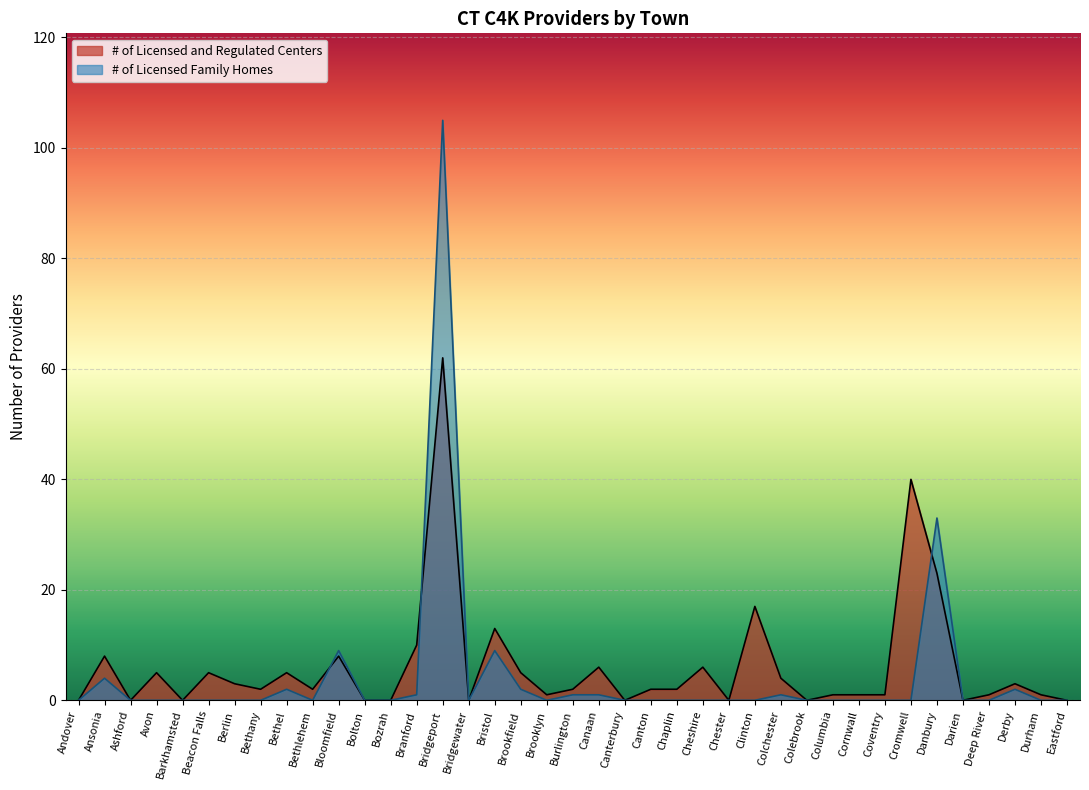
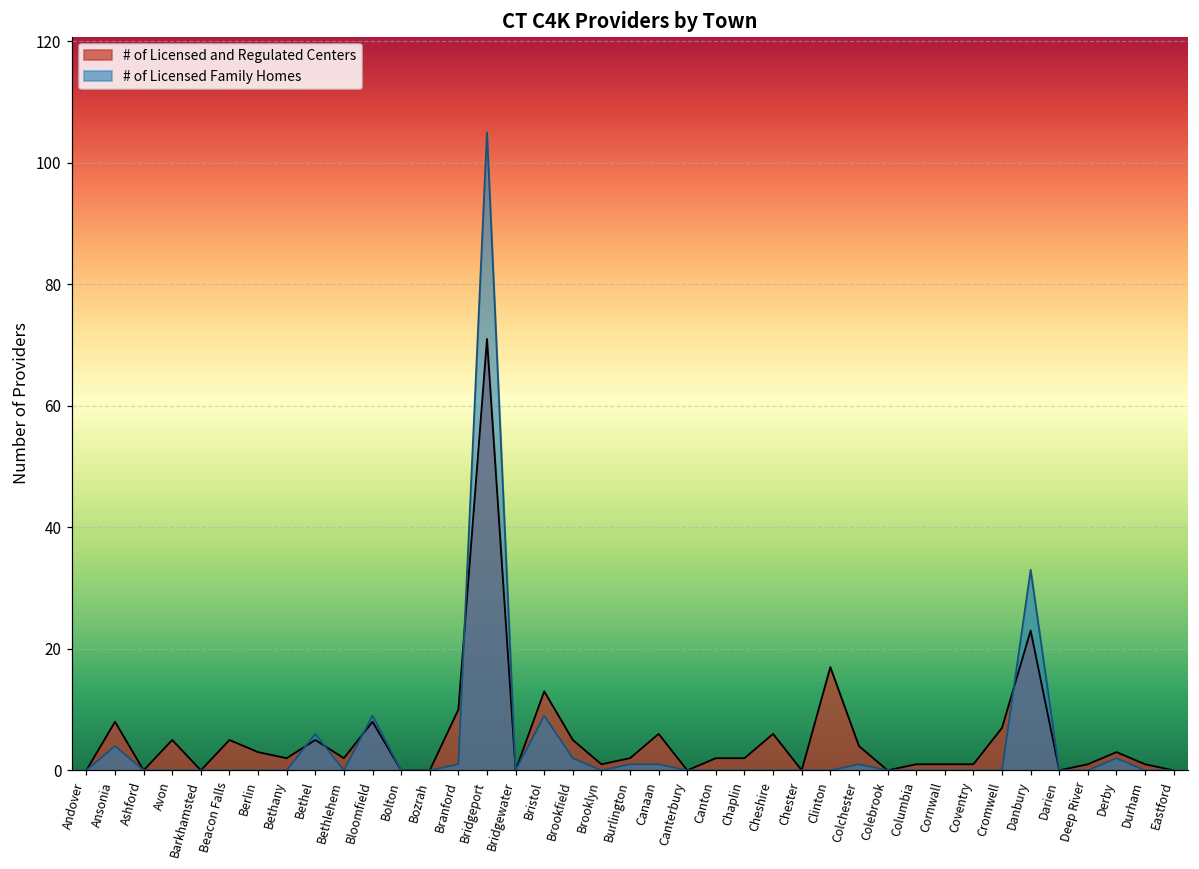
  {
    "# of Licensed and Regulated Centers": {
      "Ansonia": 8,
      "Avon": 5,
      "Beacon Falls": 5,
      "Berlin": 3,
      "Bethany": 2,
      "Bethel": 5,
      "Bethlehem": 2,
      "Bloomfield": 8,
      "Branford": 10,
-     "Bridgeport": 62,
+     "Bridgeport": 71,
      "Bristol": 13,
      "Brookfield": 5,
      "Brooklyn": 1,
      "Burlington": 2,
      "Canaan": 6,
      "Canton": 2,
      "Chaplin": 2,
      "Cheshire": 6,
      "Clinton": 17,
      "Colchester": 4,
      "Columbia": 1,
      "Cornwall": 1,
      "Coventry": 1,
-     "Cromwell": 40,
+     "Cromwell": 7,
      "Danbury": 23,
      "Deep River": 1,
      "Derby": 3,
      "Durham": 1
    },
    "# of Licensed Family Homes": {
      "Ansonia": 4,
      "Avon": 0,
      "Beacon Falls": 0,
      "Berlin": 0,
      "Bethany": 0,
-     "Bethel": 2,
+     "Bethel": 6,
      "Bethlehem": 0,
      "Bloomfield": 9,
      "Branford": 1,
      "Bridgeport": 105,
      "Bristol": 9,
      "Brookfield": 2,
      "Brooklyn": 0,
      "Burlington": 1,
      "Canaan": 1,
      "Canton": 0,
      "Chaplin": 0,
      "Cheshire": 0,
      "Clinton": 0,
      "Colchester": 1,
      "Columbia": 0,
      "Cornwall": 0,
      "Coventry": 0,
      "Cromwell": 0,
      "Danbury": 33,
      "Deep River": 0,
      "Derby": 2,
      "Durham": 0
    }
  }
